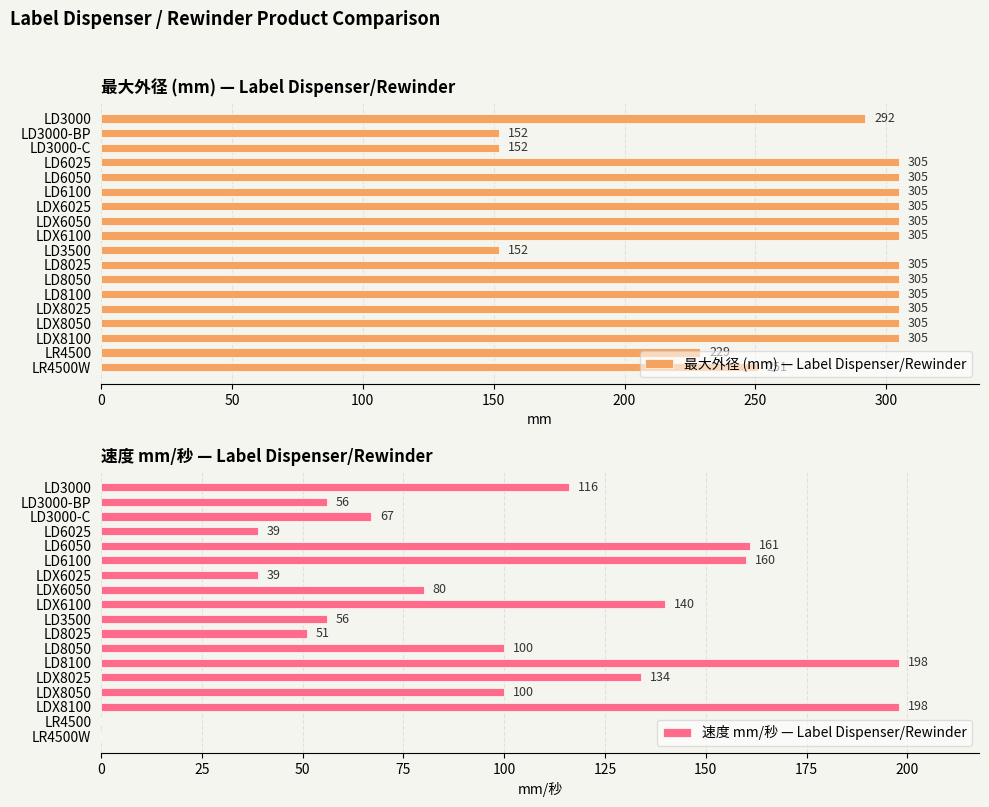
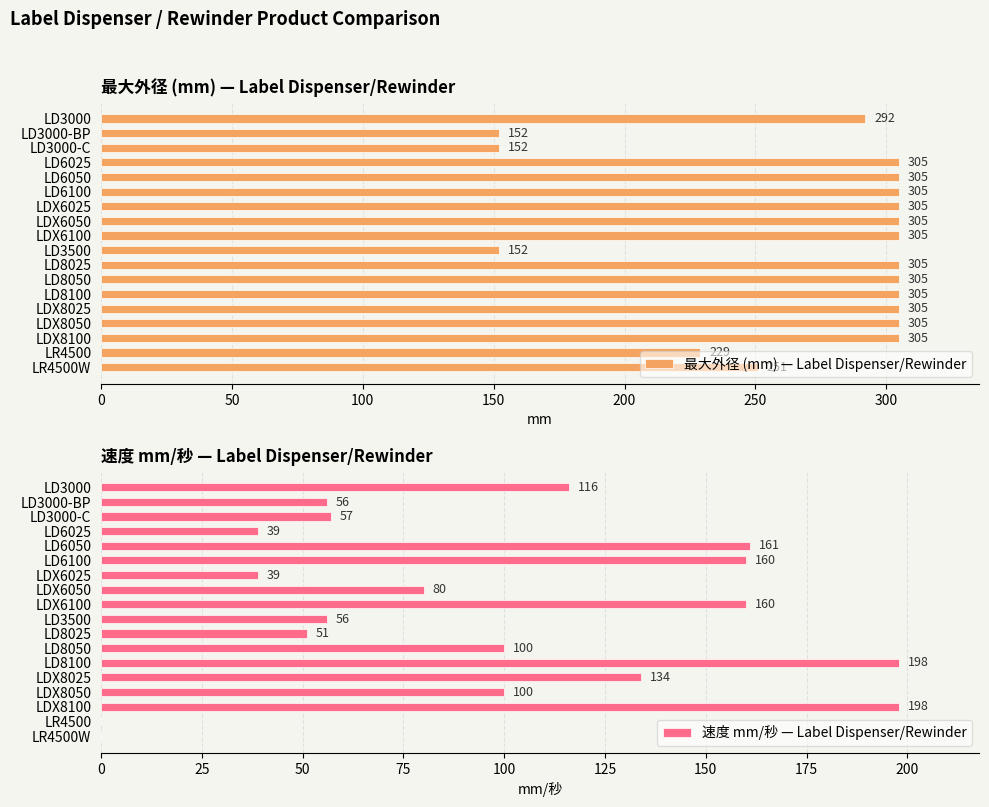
  {
    "最大外径 (mm) — Label Dispenser/Rewinder": {
      "LD3000": 292,
      "LD3000-BP": 152,
      "LD3000-C": 152,
      "LD6025": 305,
      "LD6050": 305,
      "LD6100": 305,
      "LDX6025": 305,
      "LDX6050": 305,
      "LDX6100": 305,
      "LD3500": 152,
      "LD8025": 305,
      "LD8050": 305,
      "LD8100": 305,
      "LDX8025": 305,
      "LDX8050": 305,
      "LDX8100": 305
    },
    "速度 mm/秒 — Label Dispenser/Rewinder": {
      "LD3000": 116,
      "LD3000-BP": 56,
-     "LD3000-C": 67,
+     "LD3000-C": 57,
      "LD6025": 39,
      "LD6050": 161,
      "LD6100": 160,
      "LDX6025": 39,
      "LDX6050": 80,
-     "LDX6100": 140,
+     "LDX6100": 160,
      "LD3500": 56,
      "LD8025": 51,
      "LD8050": 100,
      "LD8100": 198,
      "LDX8025": 134,
      "LDX8050": 100,
      "LDX8100": 198
    }
  }
